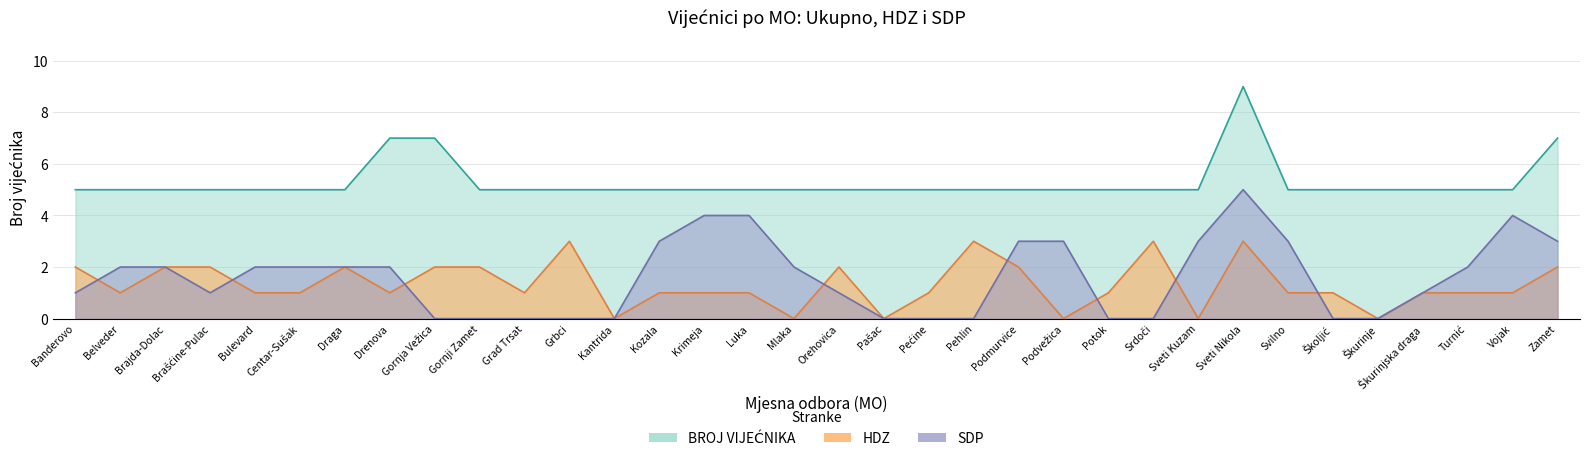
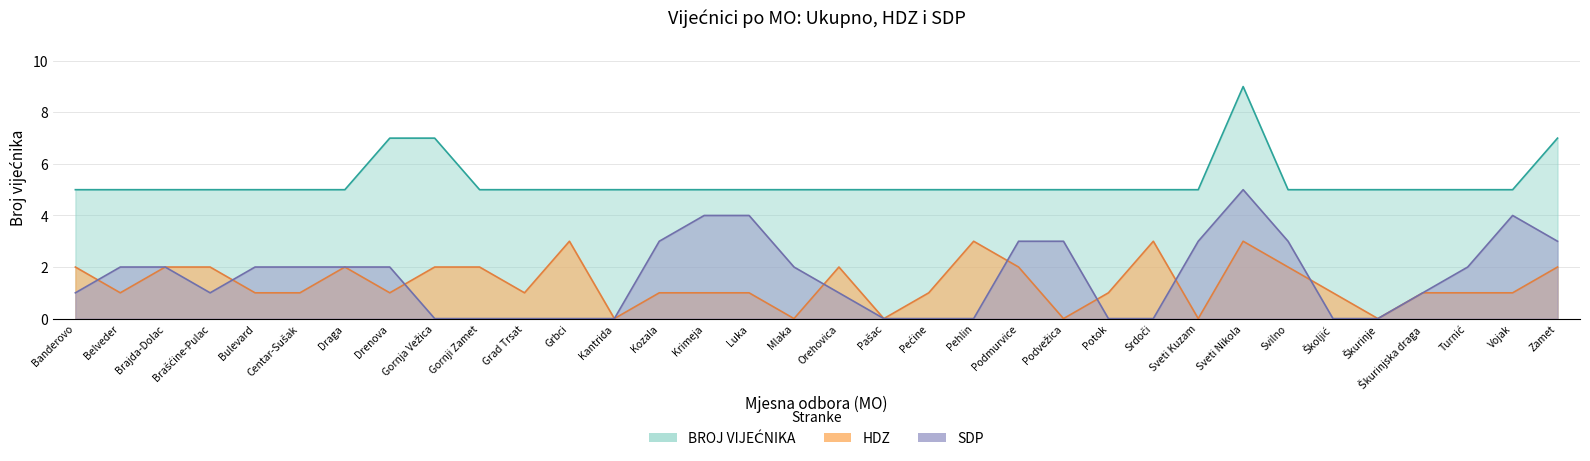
  {
    "HDZ": {
      "Banderovo": 2,
      "Belveder": 1,
      "Brašćine-Pulac": 2,
      "Bulevard": 1,
      "Centar-Sušak": 1,
      "Drenova": 1,
      "Gornja Vežica": 2,
      "Gornji Zamet": 2,
      "Grad Trsat": 1,
      "Grbci": 3,
      "Kozala": 1,
      "Krimeja": 1,
      "Luka": 1,
      "Mlaka": 0,
      "Orehovica": 2,
      "Pećine": 1,
      "Pehlin": 3,
      "Podmurvice": 2,
      "Podvežica": 0,
      "Potok": 1,
      "Srdoči": 3,
      "Sveti Kuzam": 0,
      "Sveti Nikola": 3,
-     "Svilno": 1,
+     "Svilno": 2,
      "Školjić": 1,
      "Turnić": 1,
      "Vojak": 1,
      "Zamet": 2
    }
  }
